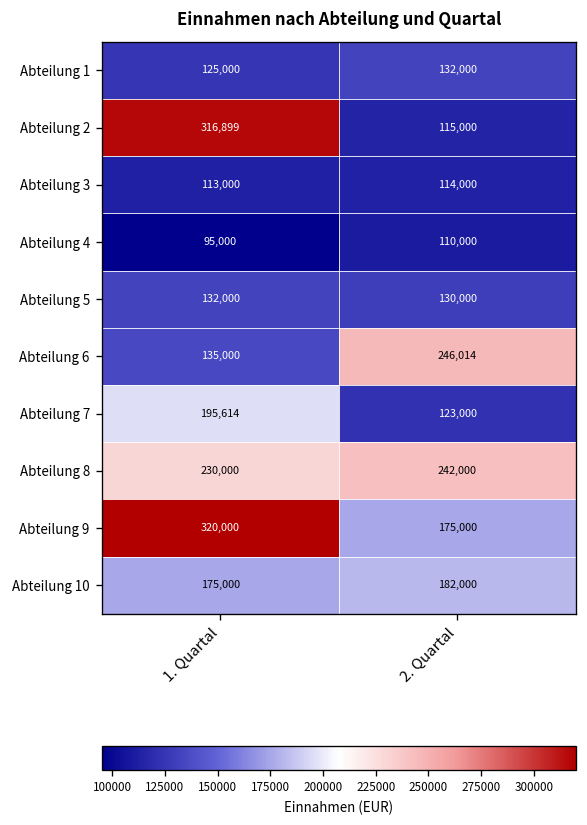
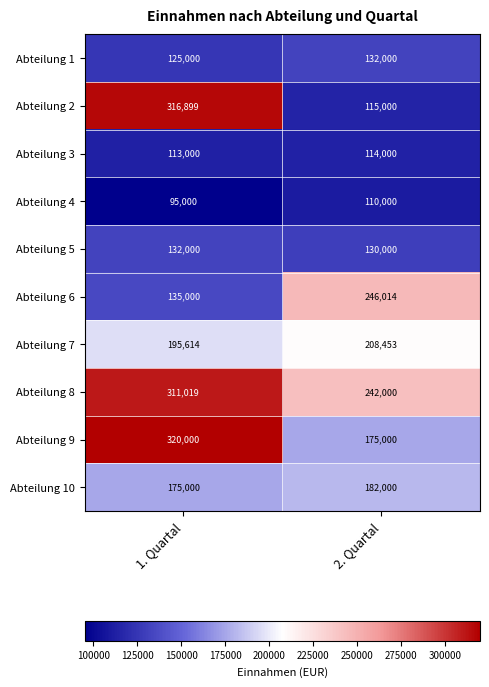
  {
    "Abteilung 1": {
      "1. Quartal": "125,000",
      "2. Quartal": "132,000"
    },
    "Abteilung 2": {
      "1. Quartal": "316,899",
      "2. Quartal": "115,000"
    },
    "Abteilung 3": {
      "1. Quartal": "113,000",
      "2. Quartal": "114,000"
    },
    "Abteilung 4": {
      "1. Quartal": "95,000",
      "2. Quartal": "110,000"
    },
    "Abteilung 5": {
      "1. Quartal": "132,000",
      "2. Quartal": "130,000"
    },
    "Abteilung 6": {
      "1. Quartal": "135,000",
      "2. Quartal": "246,014"
    },
    "Abteilung 7": {
      "1. Quartal": "195,614",
-     "2. Quartal": "123,000"
+     "2. Quartal": "208,453"
    },
    "Abteilung 8": {
-     "1. Quartal": "230,000",
+     "1. Quartal": "311,019",
      "2. Quartal": "242,000"
    },
    "Abteilung 9": {
      "1. Quartal": "320,000",
      "2. Quartal": "175,000"
    },
    "Abteilung 10": {
      "1. Quartal": "175,000",
      "2. Quartal": "182,000"
    }
  }
